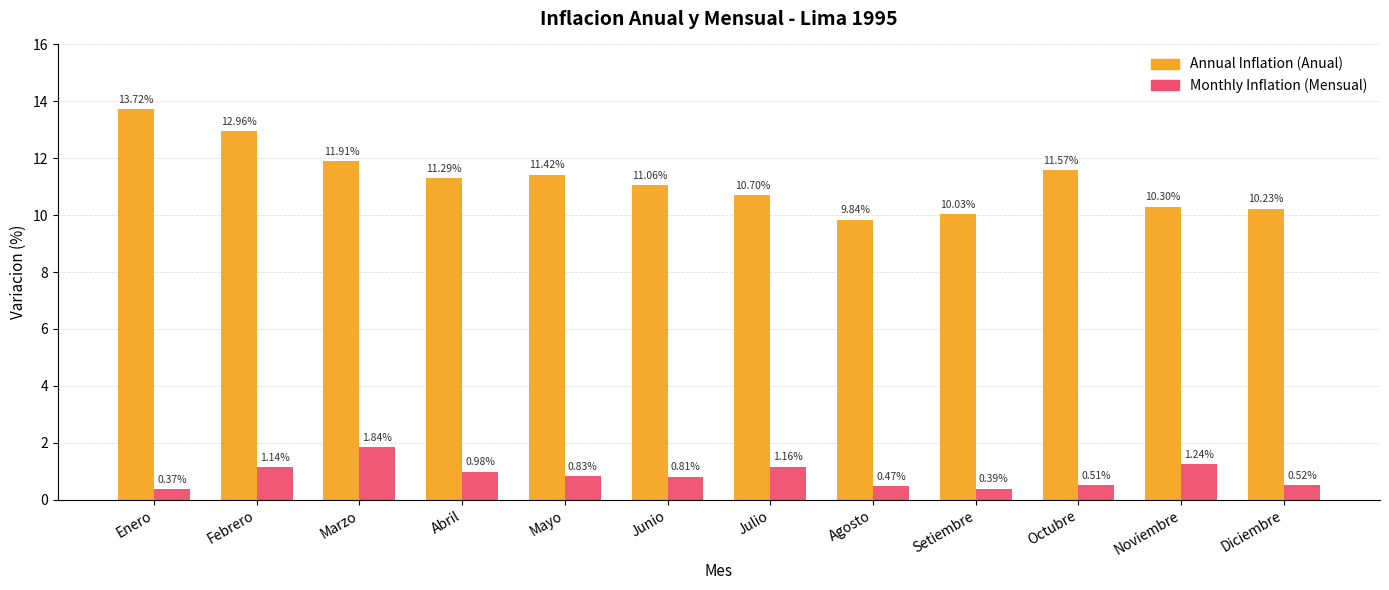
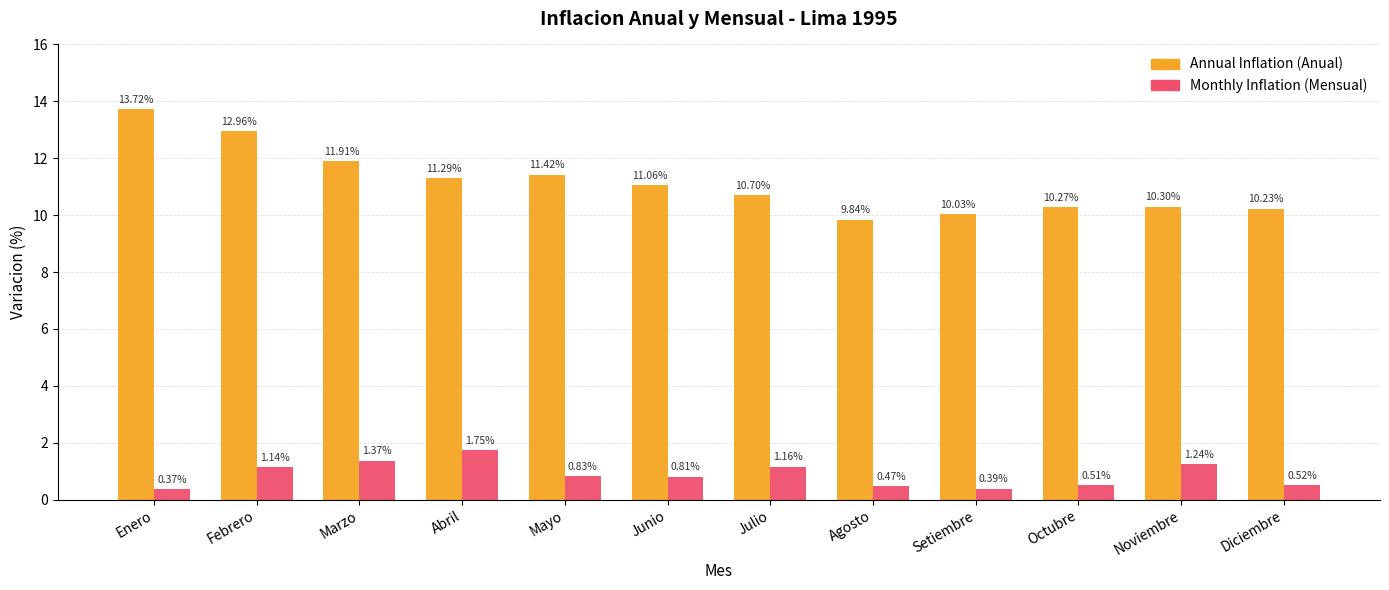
  {
    "Annual Inflation (Anual)": {
      "Enero": "13.72%",
      "Febrero": "12.96%",
      "Marzo": "11.91%",
      "Abril": "11.29%",
      "Mayo": "11.42%",
      "Junio": "11.06%",
      "Julio": "10.70%",
      "Agosto": "9.84%",
      "Setiembre": "10.03%",
-     "Octubre": "11.57%",
+     "Octubre": "10.27%",
      "Noviembre": "10.30%",
      "Diciembre": "10.23%"
    },
    "Monthly Inflation (Mensual)": {
      "Enero": "0.37%",
      "Febrero": "1.14%",
-     "Marzo": "1.84%",
-     "Abril": "0.98%",
+     "Marzo": "1.37%",
+     "Abril": "1.75%",
      "Mayo": "0.83%",
      "Junio": "0.81%",
      "Julio": "1.16%",
      "Agosto": "0.47%",
      "Setiembre": "0.39%",
      "Octubre": "0.51%",
      "Noviembre": "1.24%",
      "Diciembre": "0.52%"
    }
  }
